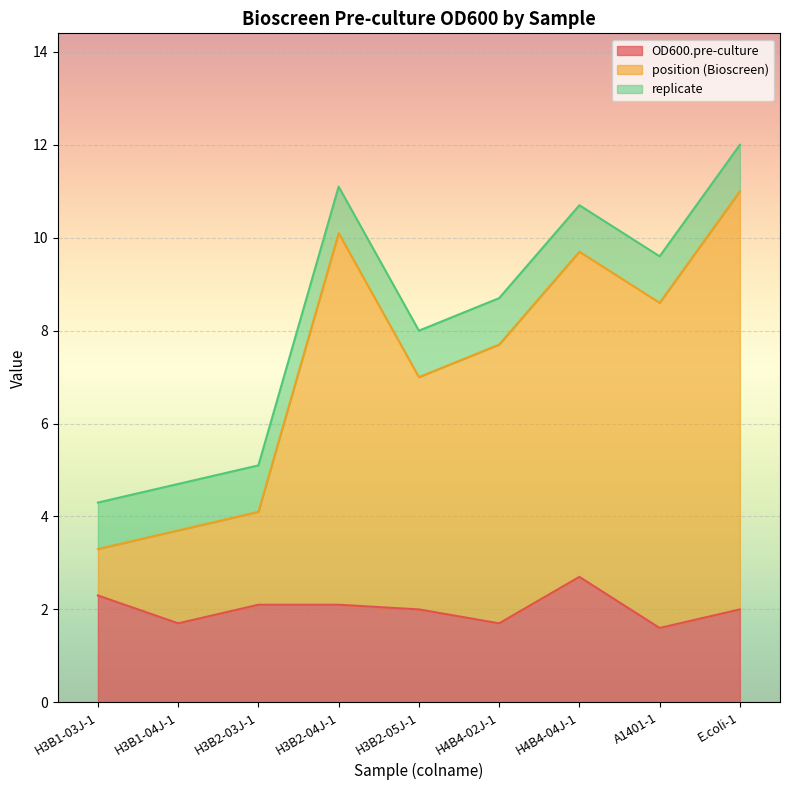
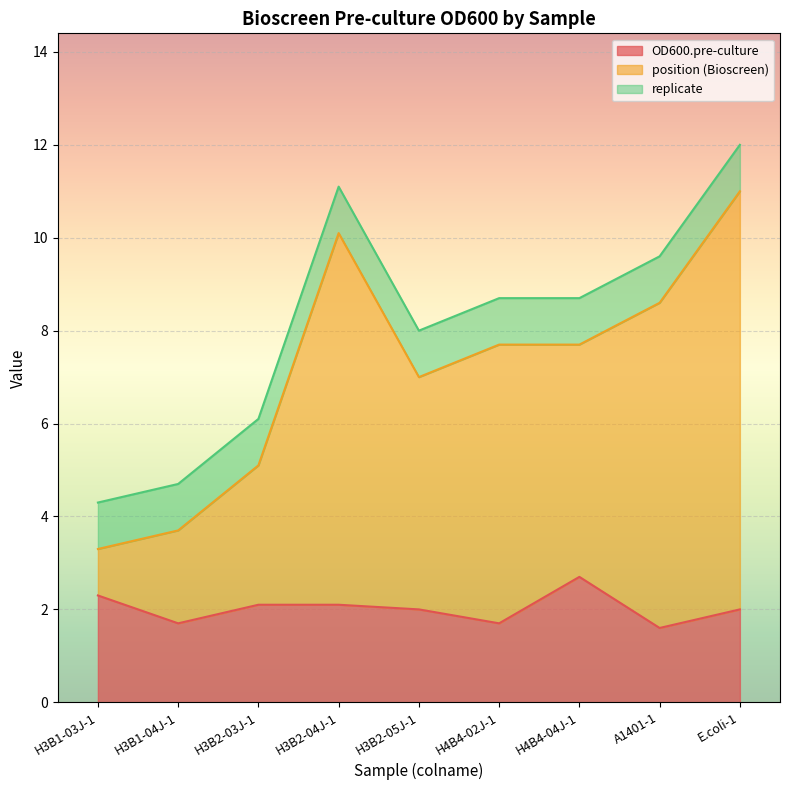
  {
    "OD600.pre-culture": {
      "H3B1-03J-1": 2.3,
      "H3B1-04J-1": 1.7,
      "H3B2-03J-1": 2.1,
      "H3B2-04J-1": 2.1,
      "H3B2-05J-1": 2,
      "H4B4-02J-1": 1.7,
      "H4B4-04J-1": 2.7,
      "A1401-1": 1.6,
      "E.coli-1": 2
    },
    "position (Bioscreen)": {
      "H3B1-03J-1": 1,
      "H3B1-04J-1": 2,
-     "H3B2-03J-1": 2,
+     "H3B2-03J-1": 3,
      "H3B2-04J-1": 8,
      "H3B2-05J-1": 5,
      "H4B4-02J-1": 6,
-     "H4B4-04J-1": 7,
+     "H4B4-04J-1": 5,
      "A1401-1": 7,
      "E.coli-1": 9
    },
    "replicate": {
      "H3B1-03J-1": 1,
      "H3B1-04J-1": 1,
      "H3B2-03J-1": 1,
      "H3B2-04J-1": 1,
      "H3B2-05J-1": 1,
      "H4B4-02J-1": 1,
      "H4B4-04J-1": 1,
      "A1401-1": 1,
      "E.coli-1": 1
    }
  }
